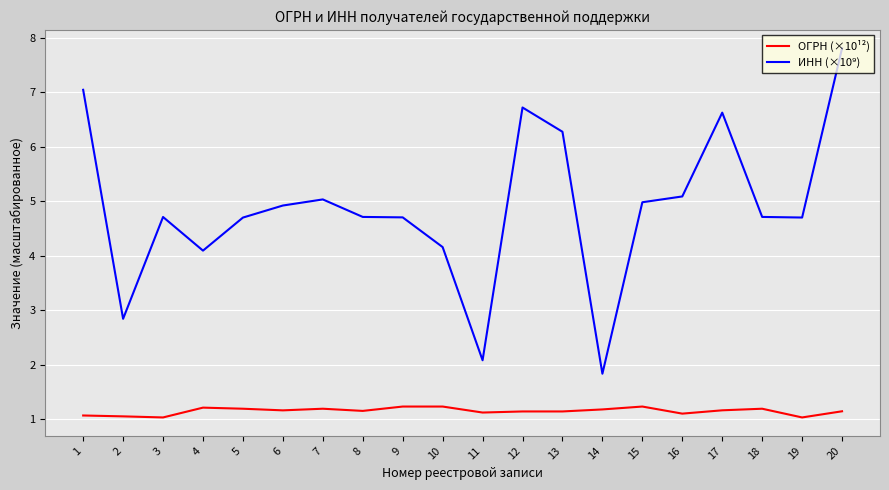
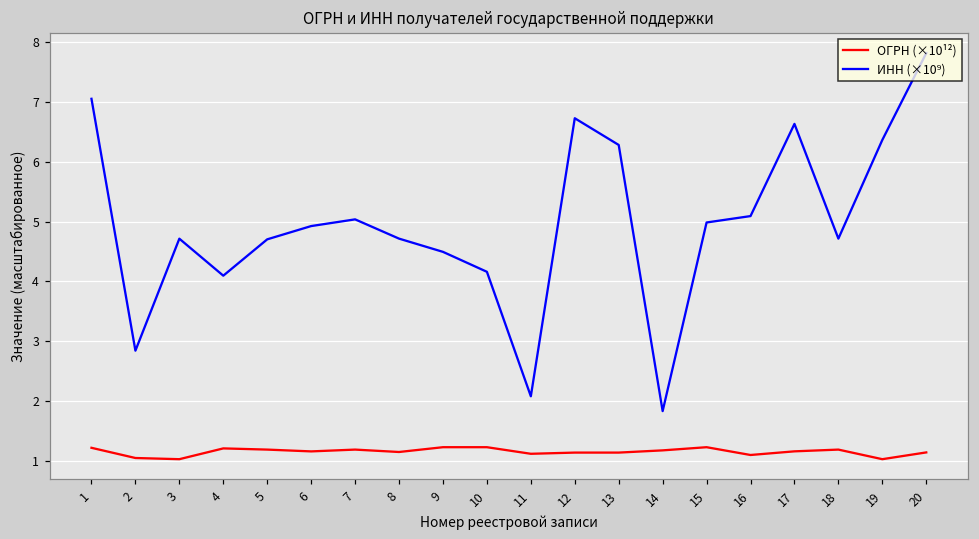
  {
    "ОГРН (×10¹²)": {
-     "1": 1.1,
+     "1": 1.2,
      "2": 1.1,
      "3": 1.0,
      "4": 1.2,
      "5": 1.2,
      "6": 1.2,
      "7": 1.2,
      "8": 1.2,
      "9": 1.2,
      "10": 1.2,
      "11": 1.1,
      "12": 1.1,
      "13": 1.1,
      "14": 1.2,
      "15": 1.2,
      "16": 1.1,
      "17": 1.2,
      "18": 1.2,
      "19": 1.0,
      "20": 1.1
    },
    "ИНН (×10⁹)": {
      "1": 7.0,
      "2": 2.8,
      "3": 4.7,
      "4": 4.1,
      "5": 4.7,
      "6": 4.9,
      "7": 5.0,
      "8": 4.7,
-     "9": 4.7,
+     "9": 4.5,
      "10": 4.2,
      "11": 2.1,
      "12": 6.7,
      "13": 6.3,
      "14": 1.8,
      "15": 5.0,
      "16": 5.1,
      "17": 6.6,
      "18": 4.7,
-     "19": 4.7
+     "19": 6.4
    }
  }
